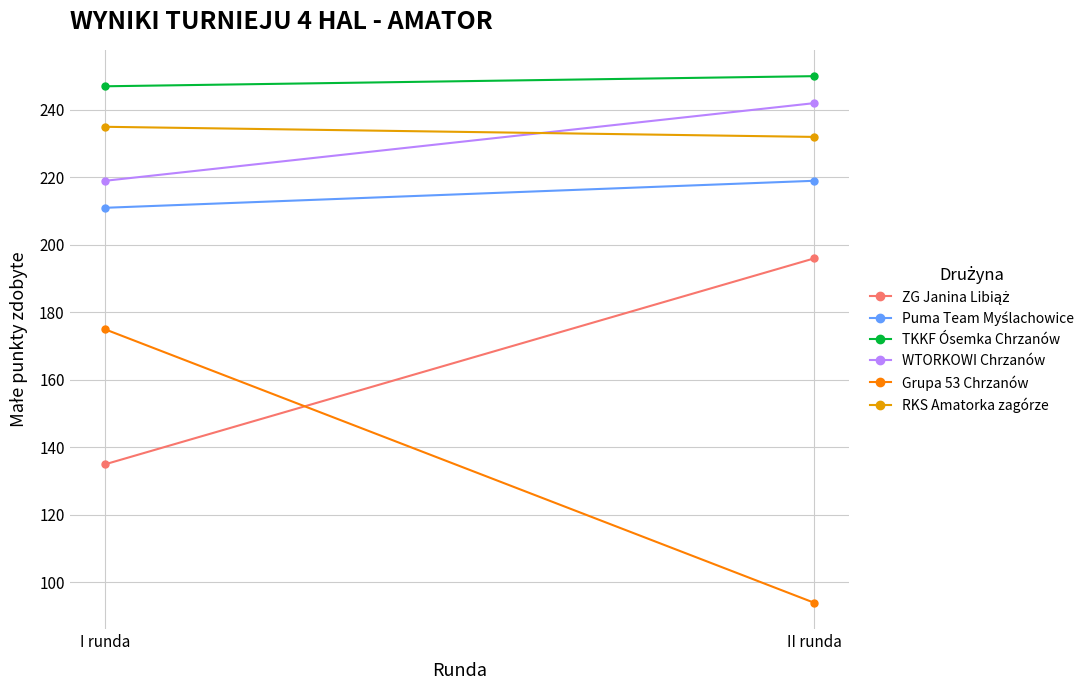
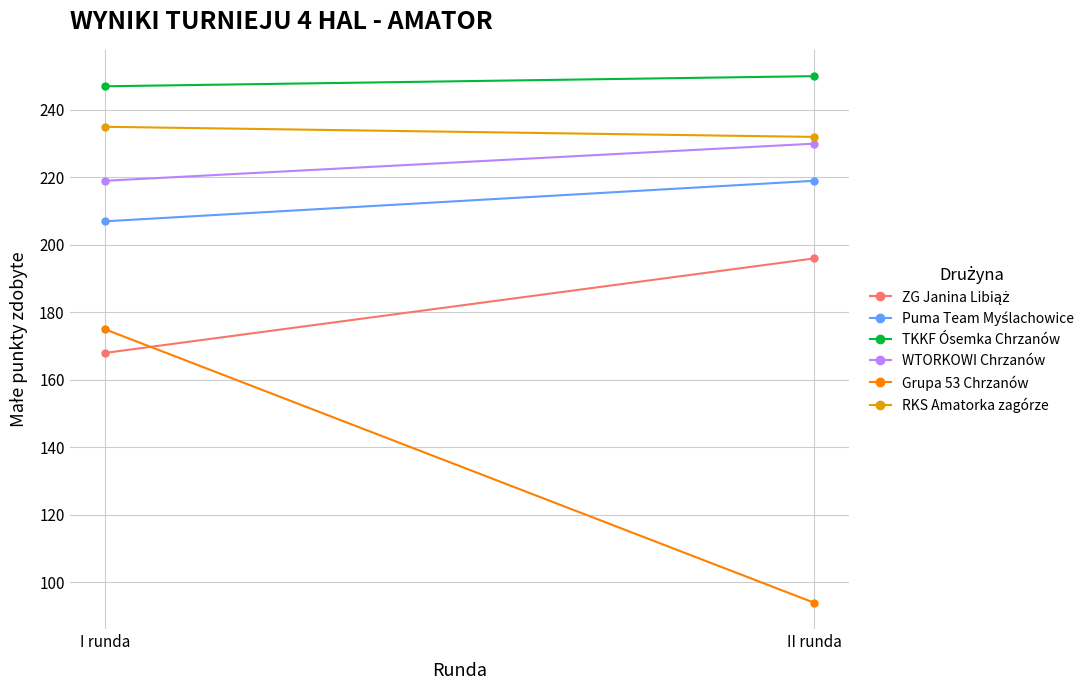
  {
    "ZG Janina Libiąż": {
-     "I runda": 135,
+     "I runda": 168,
      "II runda": 196
    },
    "Puma Team Myślachowice": {
-     "I runda": 211,
+     "I runda": 207,
      "II runda": 219
    },
    "TKKF Ósemka Chrzanów": {
      "I runda": 247,
      "II runda": 250
    },
    "WTORKOWI Chrzanów": {
      "I runda": 219,
-     "II runda": 242
+     "II runda": 230
    }
  }
